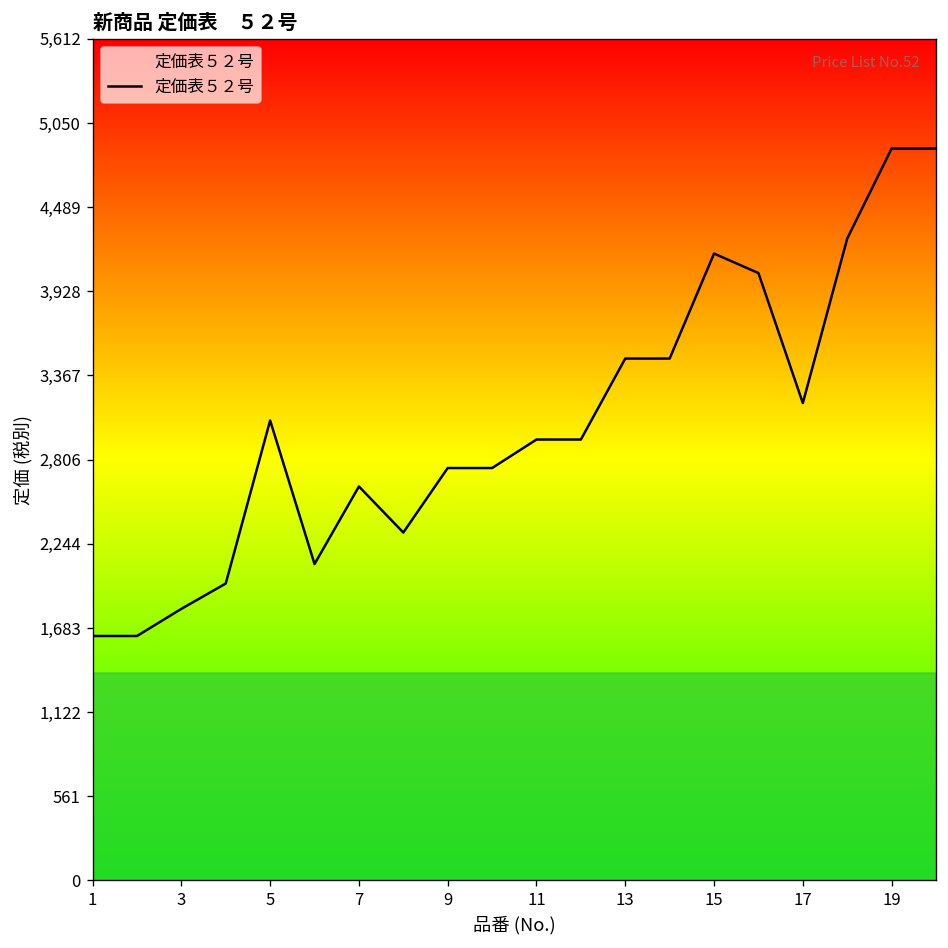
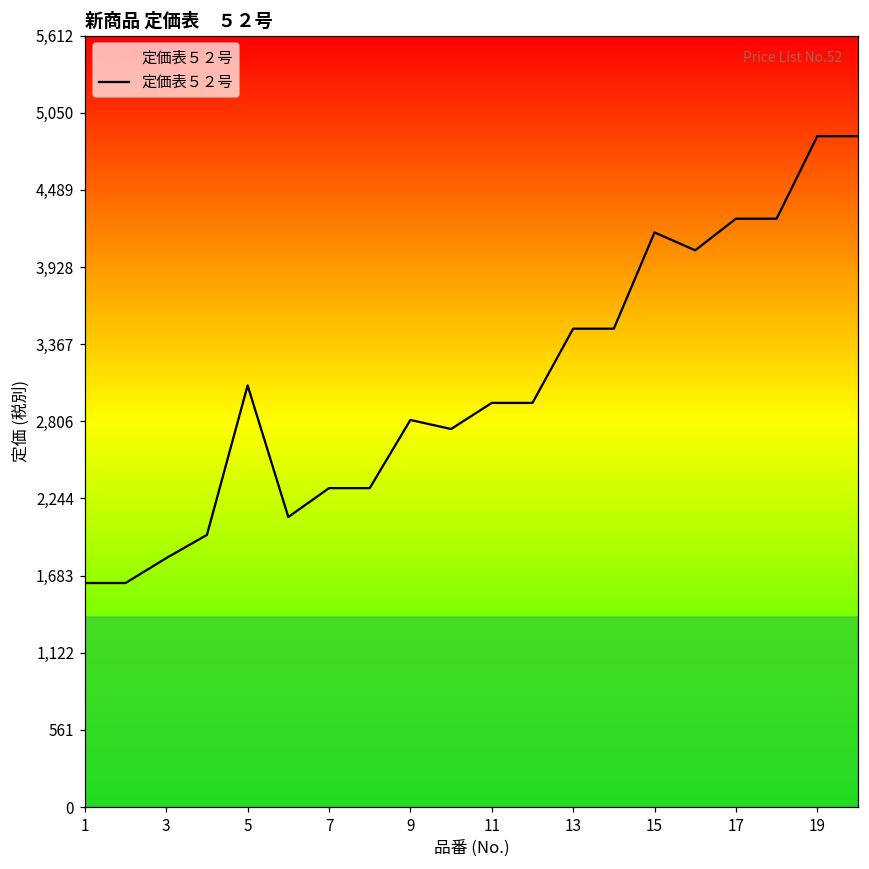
  {
    "1": "1,630",
    "3": "1,810",
    "5": "3,070",
-   "7": "2,630",
-   "9": "2,750",
+   "7": "2,320",
+   "9": "2,820",
    "11": "2,940",
    "13": "3,480",
    "15": "4,180",
-   "17": "3,180",
+   "17": "4,280",
    "19": "4,880"
  }
